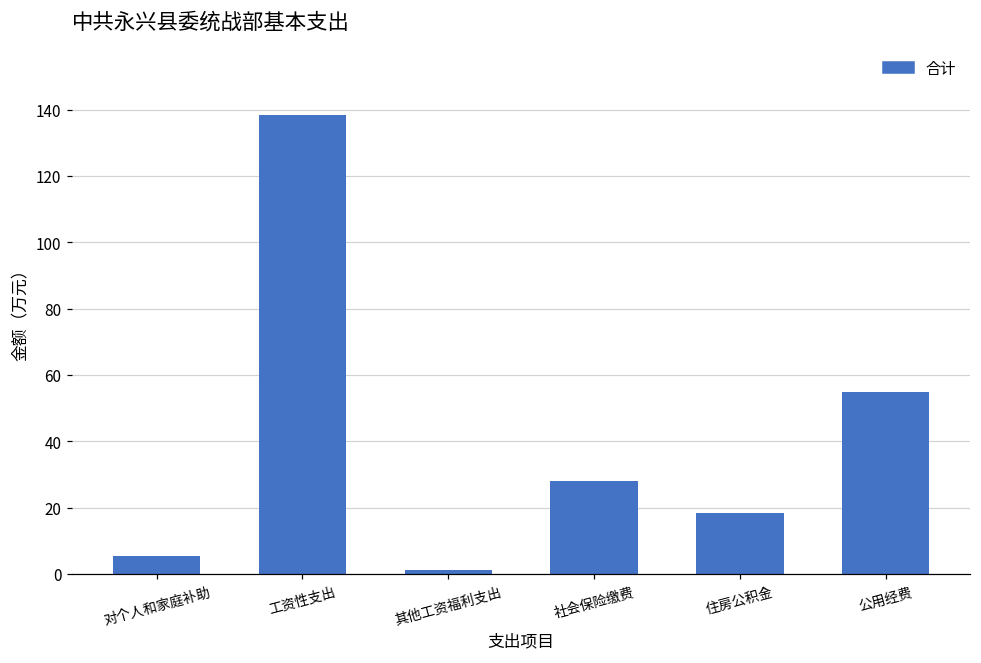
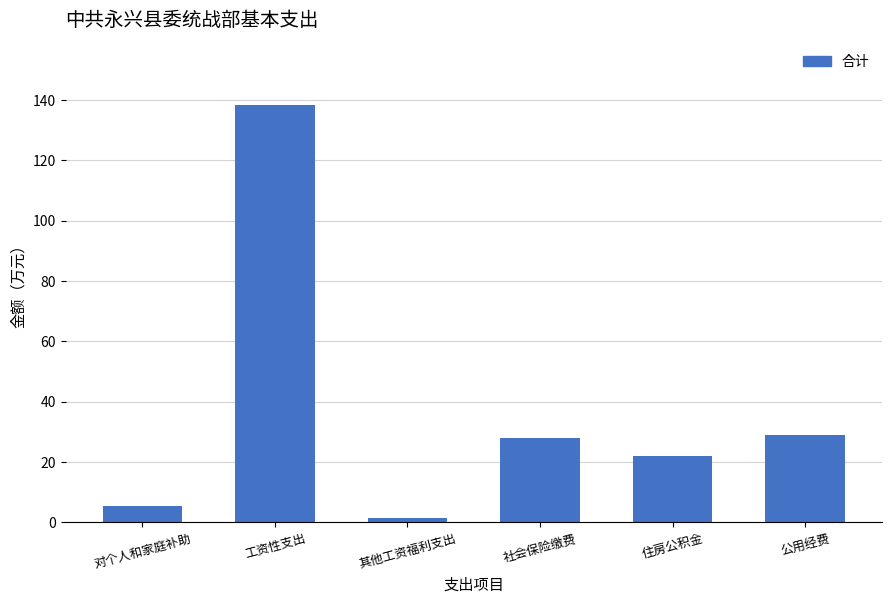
  {
    "对个人和家庭补助": 5,
    "工资性支出": 138,
    "其他工资福利支出": 1,
    "社会保险缴费": 28,
-   "住房公积金": 18,
-   "公用经费": 55
+   "住房公积金": 22,
+   "公用经费": 29
  }
